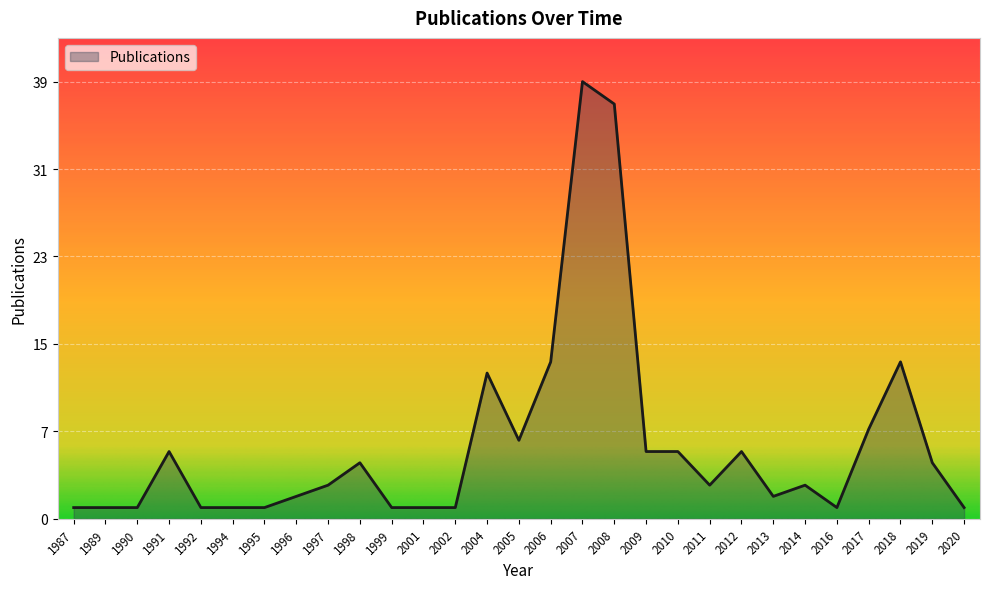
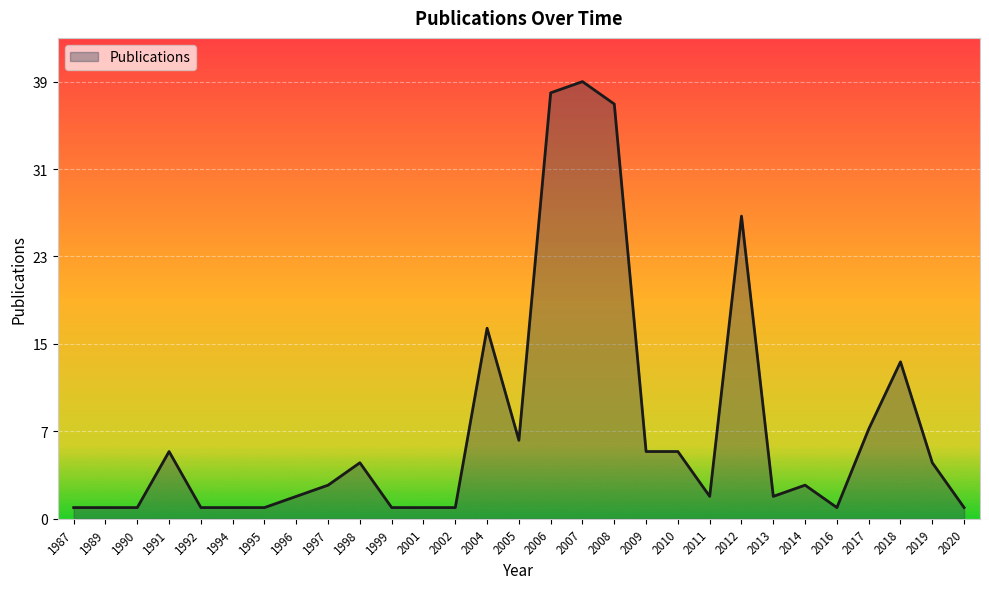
  {
    "1987": 1,
    "1989": 1,
    "1990": 1,
    "1991": 6,
    "1992": 1,
    "1994": 1,
    "1995": 1,
    "1996": 2,
    "1997": 3,
    "1998": 5,
    "1999": 1,
    "2001": 1,
    "2002": 1,
-   "2004": 13,
+   "2004": 17,
    "2005": 7,
-   "2006": 14,
+   "2006": 38,
    "2007": 39,
    "2008": 37,
    "2009": 6,
    "2010": 6,
-   "2011": 3,
-   "2012": 6,
+   "2011": 2,
+   "2012": 27,
    "2013": 2,
    "2014": 3,
    "2016": 1,
    "2017": 8,
    "2018": 14,
    "2019": 5,
    "2020": 1
  }
